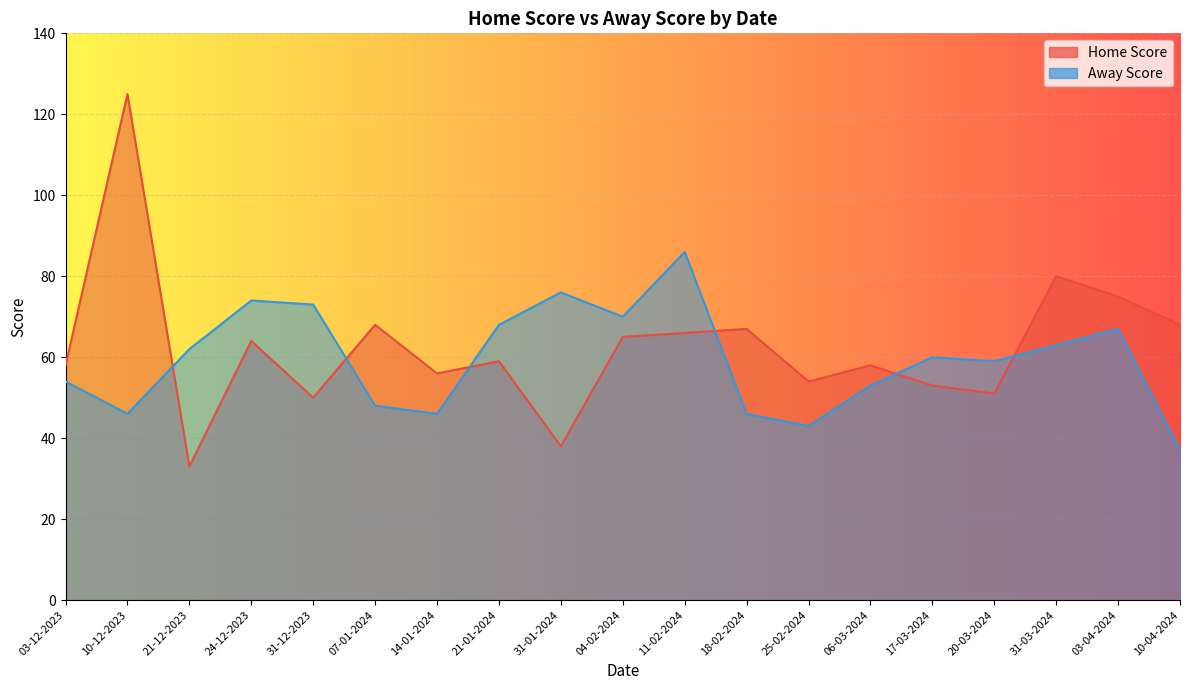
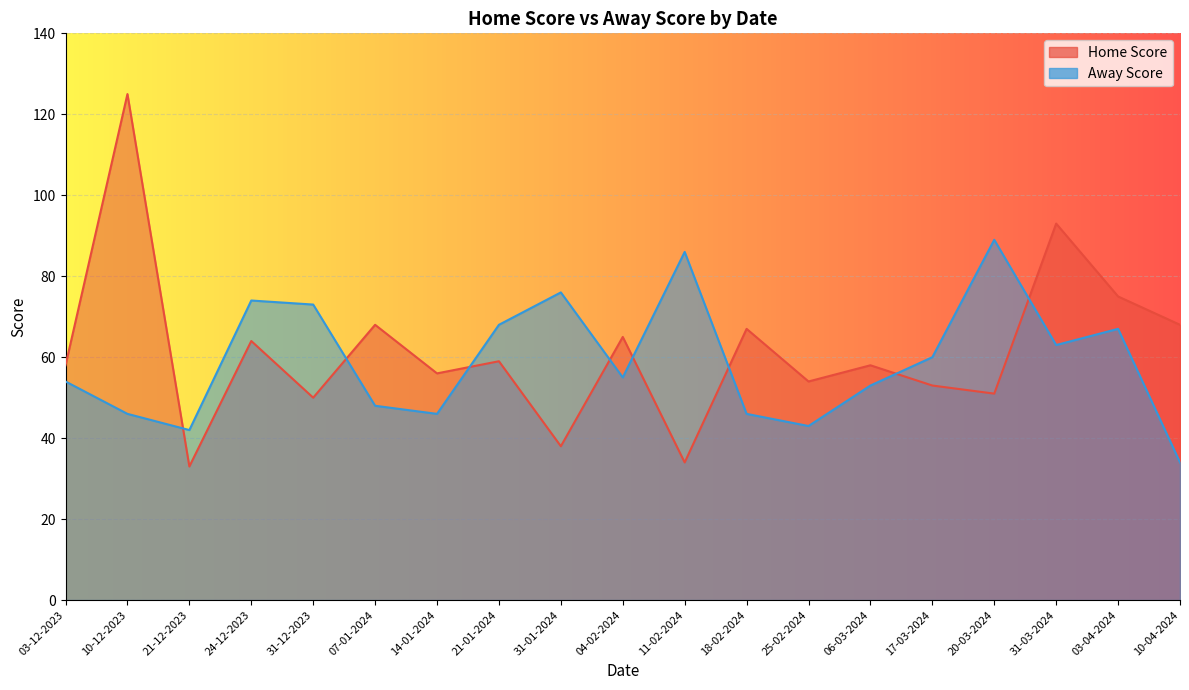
  {
    "Home Score": {
      "03-12-2023": 58,
      "10-12-2023": 125,
      "21-12-2023": 33,
      "24-12-2023": 64,
      "31-12-2023": 50,
      "07-01-2024": 68,
      "14-01-2024": 56,
      "21-01-2024": 59,
      "31-01-2024": 38,
      "04-02-2024": 65,
-     "11-02-2024": 66,
+     "11-02-2024": 34,
      "18-02-2024": 67,
      "25-02-2024": 54,
      "06-03-2024": 58,
      "17-03-2024": 53,
      "20-03-2024": 51,
-     "31-03-2024": 80,
+     "31-03-2024": 93,
      "03-04-2024": 75,
      "10-04-2024": 68
    },
    "Away Score": {
      "03-12-2023": 54,
      "10-12-2023": 46,
-     "21-12-2023": 62,
+     "21-12-2023": 42,
      "24-12-2023": 74,
      "31-12-2023": 73,
      "07-01-2024": 48,
      "14-01-2024": 46,
      "21-01-2024": 68,
      "31-01-2024": 76,
-     "04-02-2024": 70,
+     "04-02-2024": 55,
      "11-02-2024": 86,
      "18-02-2024": 46,
      "25-02-2024": 43,
      "06-03-2024": 53,
      "17-03-2024": 60,
-     "20-03-2024": 59,
+     "20-03-2024": 89,
      "31-03-2024": 63,
      "03-04-2024": 67,
-     "10-04-2024": 37
+     "10-04-2024": 34
    }
  }
